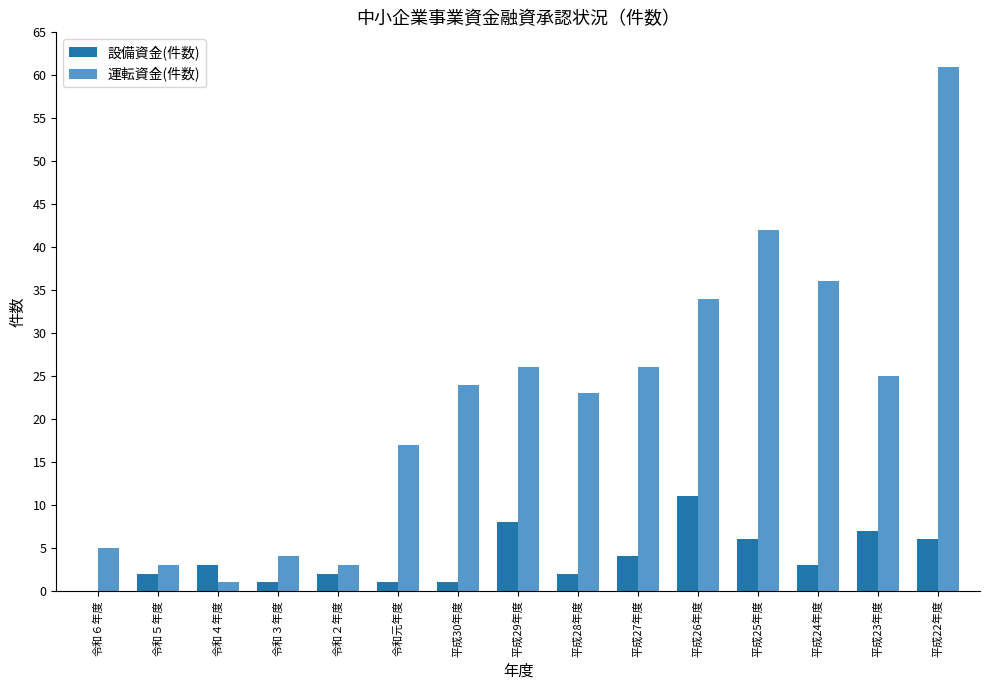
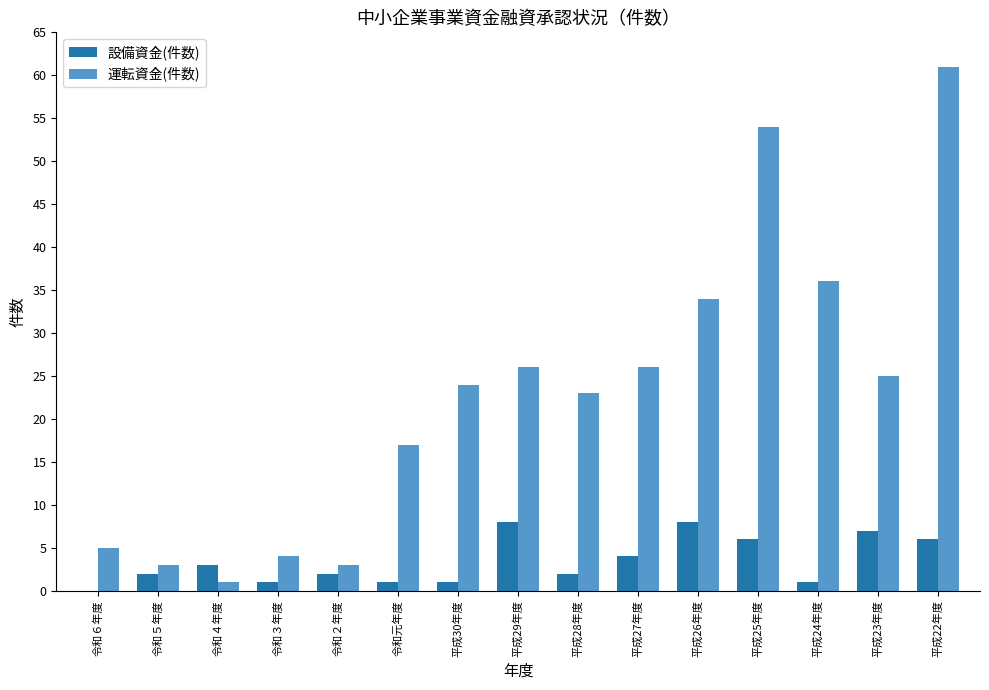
  {
    "設備資金(件数)": {
      "令和６年度": 0,
      "令和５年度": 2,
      "令和４年度": 3,
      "令和３年度": 1,
      "令和２年度": 2,
      "令和元年度": 1,
      "平成30年度": 1,
      "平成29年度": 8,
      "平成28年度": 2,
      "平成27年度": 4,
-     "平成26年度": 11,
+     "平成26年度": 8,
      "平成25年度": 6,
-     "平成24年度": 3,
+     "平成24年度": 1,
      "平成23年度": 7,
      "平成22年度": 6
    },
    "運転資金(件数)": {
      "令和６年度": 5,
      "令和５年度": 3,
      "令和４年度": 1,
      "令和３年度": 4,
      "令和２年度": 3,
      "令和元年度": 17,
      "平成30年度": 24,
      "平成29年度": 26,
      "平成28年度": 23,
      "平成27年度": 26,
      "平成26年度": 34,
-     "平成25年度": 42,
+     "平成25年度": 54,
      "平成24年度": 36,
      "平成23年度": 25,
      "平成22年度": 61
    }
  }
